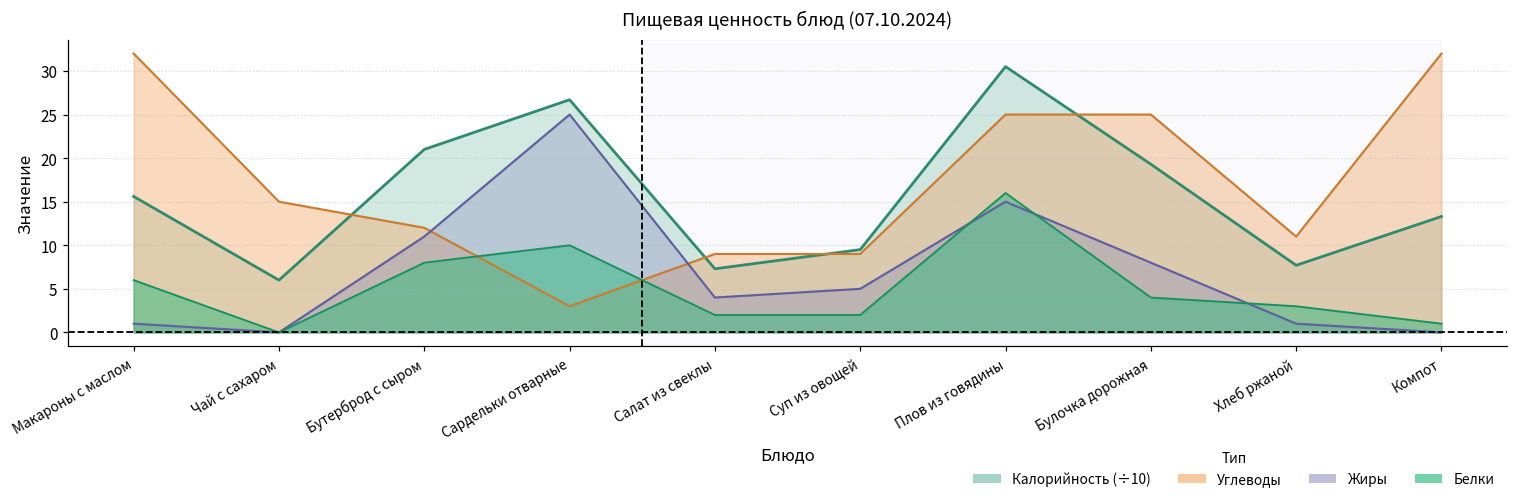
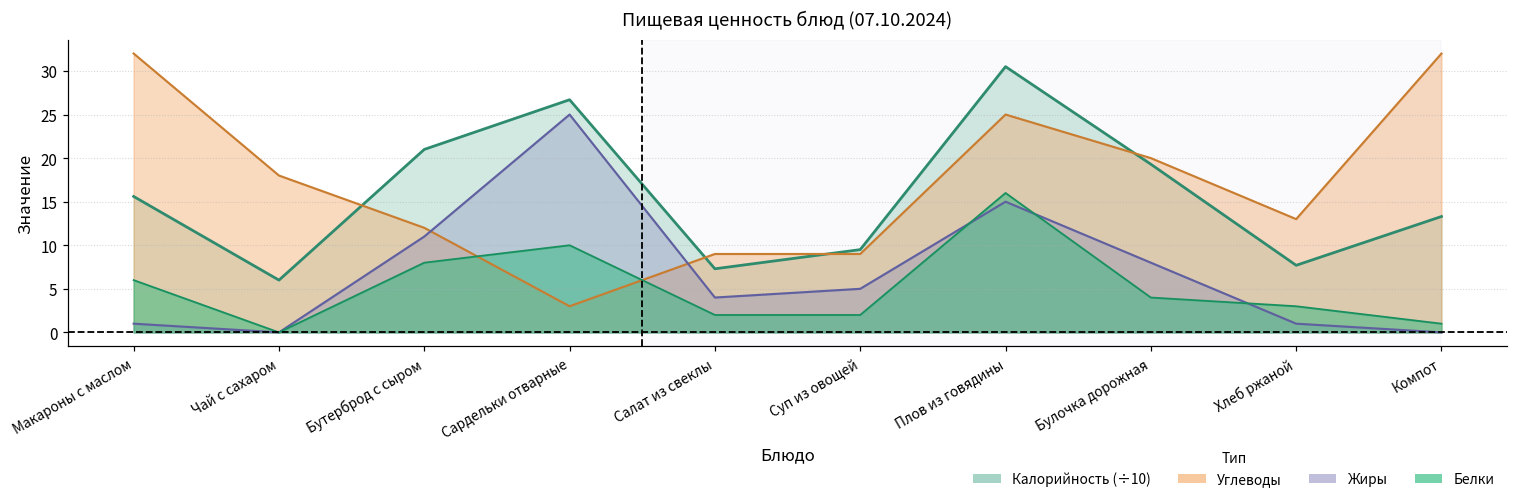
  {
    "Углеводы": {
      "Макароны с маслом": 32,
-     "Чай с сахаром": 15,
+     "Чай с сахаром": 18,
      "Бутерброд с сыром": 12,
      "Сардельки отварные": 3,
      "Салат из свеклы": 9,
      "Суп из овощей": 9,
      "Плов из говядины": 25,
-     "Булочка дорожная": 25,
-     "Хлеб ржаной": 11,
+     "Булочка дорожная": 20,
+     "Хлеб ржаной": 13,
      "Компот": 32
    }
  }
